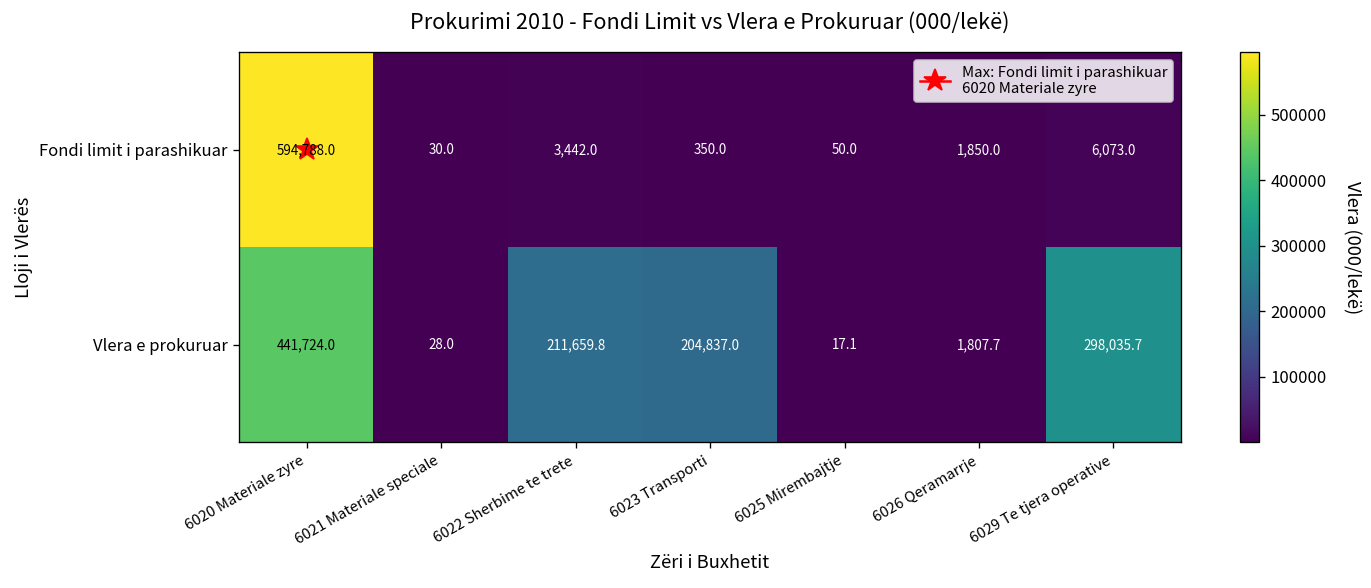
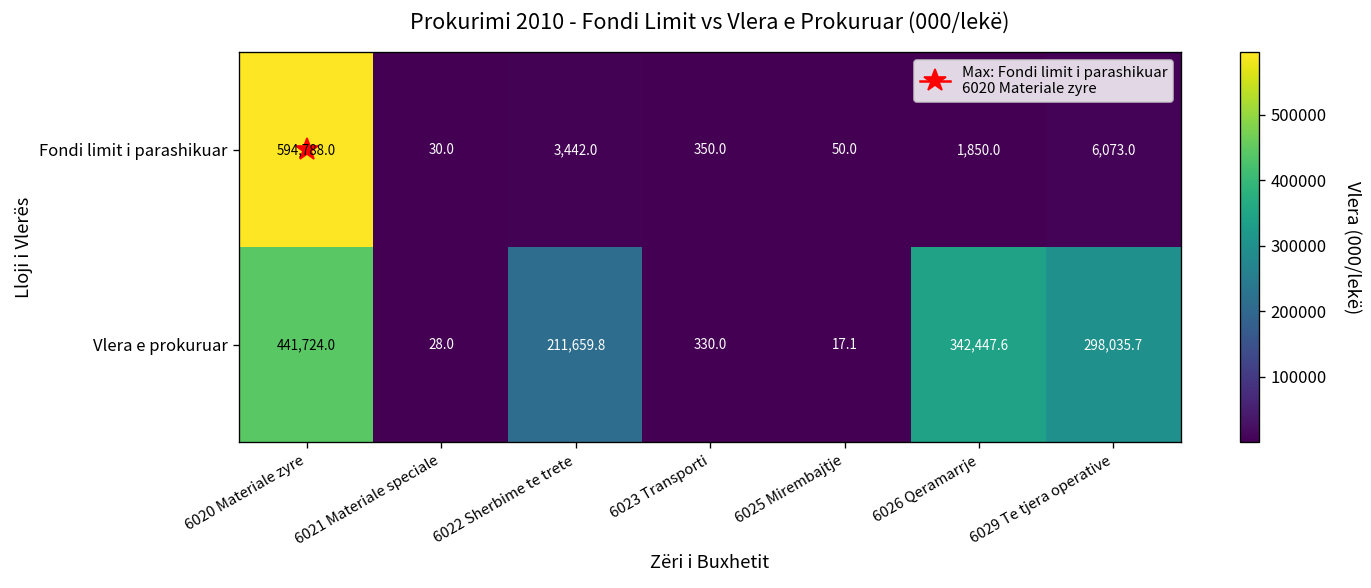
  {
    "Fondi limit i parashikuar": {
      "6021 Materiale speciale": "30.0",
      "6022 Sherbime te trete": "3,442.0",
      "6023 Transporti": "350.0",
      "6025 Mirembajtje": "50.0",
      "6026 Qeramarrje": "1,850.0",
      "6029 Te tjera operative": "6,073.0"
    },
    "Vlera e prokuruar": {
      "6020 Materiale zyre": "441,724.0",
      "6021 Materiale speciale": "28.0",
      "6022 Sherbime te trete": "211,659.8",
-     "6023 Transporti": "204,837.0",
+     "6023 Transporti": "330.0",
      "6025 Mirembajtje": "17.1",
-     "6026 Qeramarrje": "1,807.7",
+     "6026 Qeramarrje": "342,447.6",
      "6029 Te tjera operative": "298,035.7"
    }
  }
